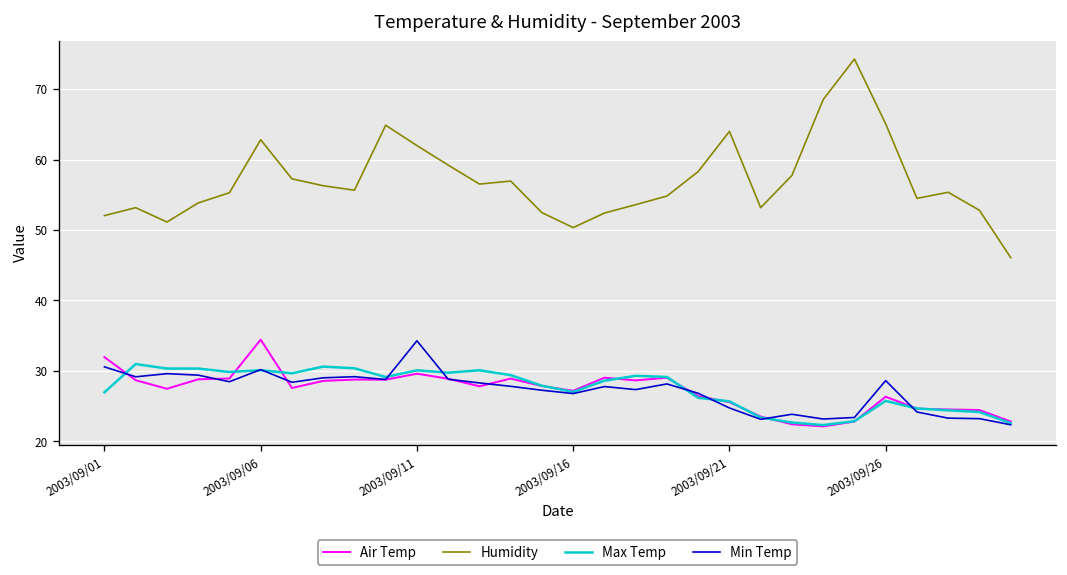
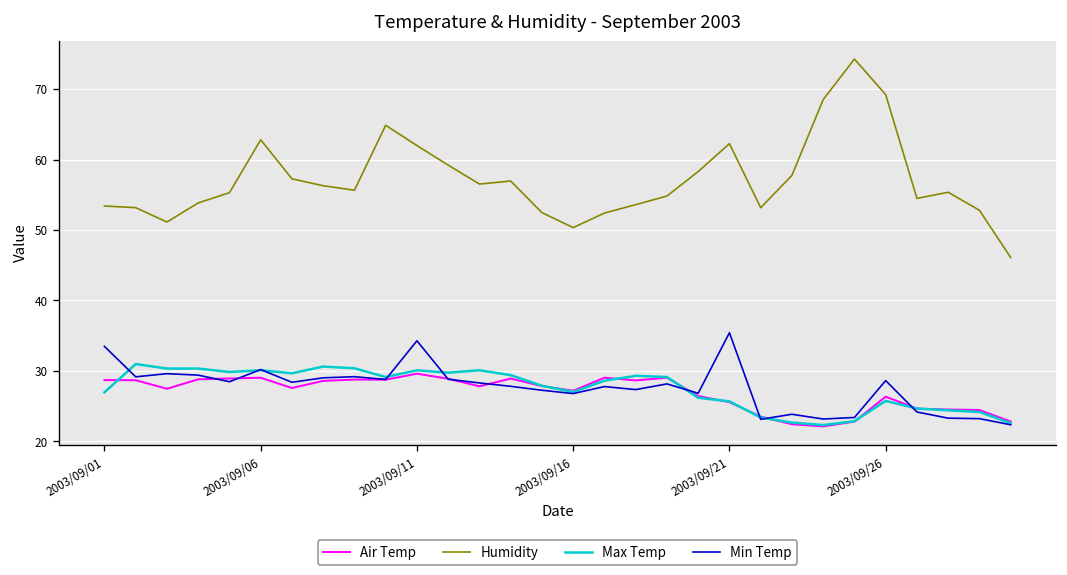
  {
    "Air Temp": {
-     "2003/09/01": 32,
-     "2003/09/06": 34,
+     "2003/09/01": 29,
+     "2003/09/06": 29,
      "2003/09/11": 30,
      "2003/09/26": 26
    },
    "Humidity": {
-     "2003/09/01": 52,
+     "2003/09/01": 53,
      "2003/09/06": 63,
      "2003/09/11": 62,
      "2003/09/16": 50,
-     "2003/09/21": 64,
-     "2003/09/26": 65
+     "2003/09/21": 62,
+     "2003/09/26": 69
    },
    "Max Temp": {
      "2003/09/01": 27,
      "2003/09/11": 30,
      "2003/09/26": 26
    },
    "Min Temp": {
-     "2003/09/01": 31,
+     "2003/09/01": 33,
      "2003/09/11": 34,
-     "2003/09/21": 25,
+     "2003/09/21": 35,
      "2003/09/26": 29
    }
  }
